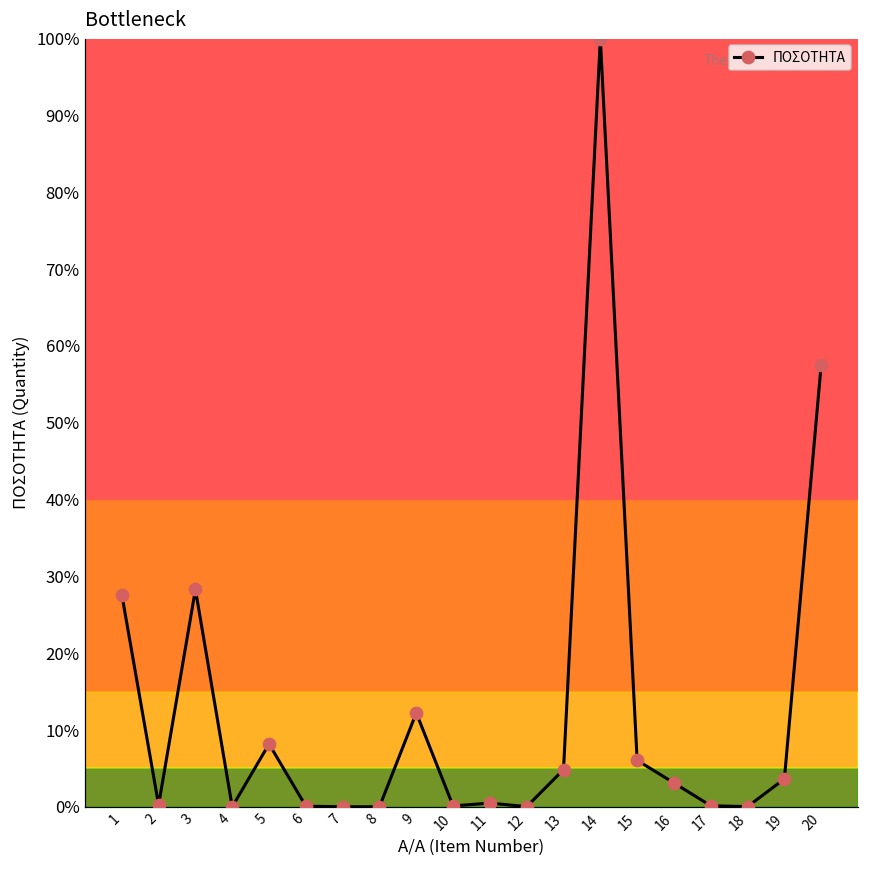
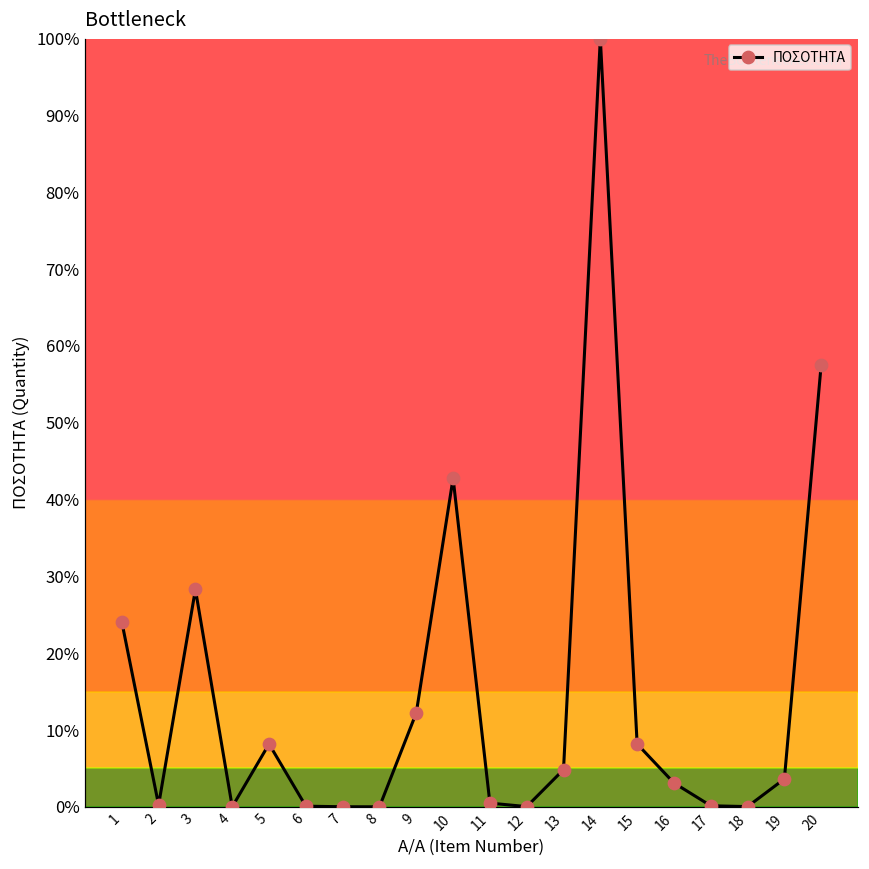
  {
-   "1": "28%",
+   "1": "24%",
    "2": "0%",
    "3": "28%",
    "4": "0%",
    "5": "8%",
    "6": "0%",
    "7": "0%",
    "8": "0%",
    "9": "12%",
-   "10": "0%",
+   "10": "43%",
    "11": "0%",
    "12": "0%",
    "13": "5%",
    "14": "100%",
-   "15": "6%",
+   "15": "8%",
    "16": "3%",
    "17": "0%",
    "18": "0%",
    "19": "4%",
    "20": "58%"
  }
